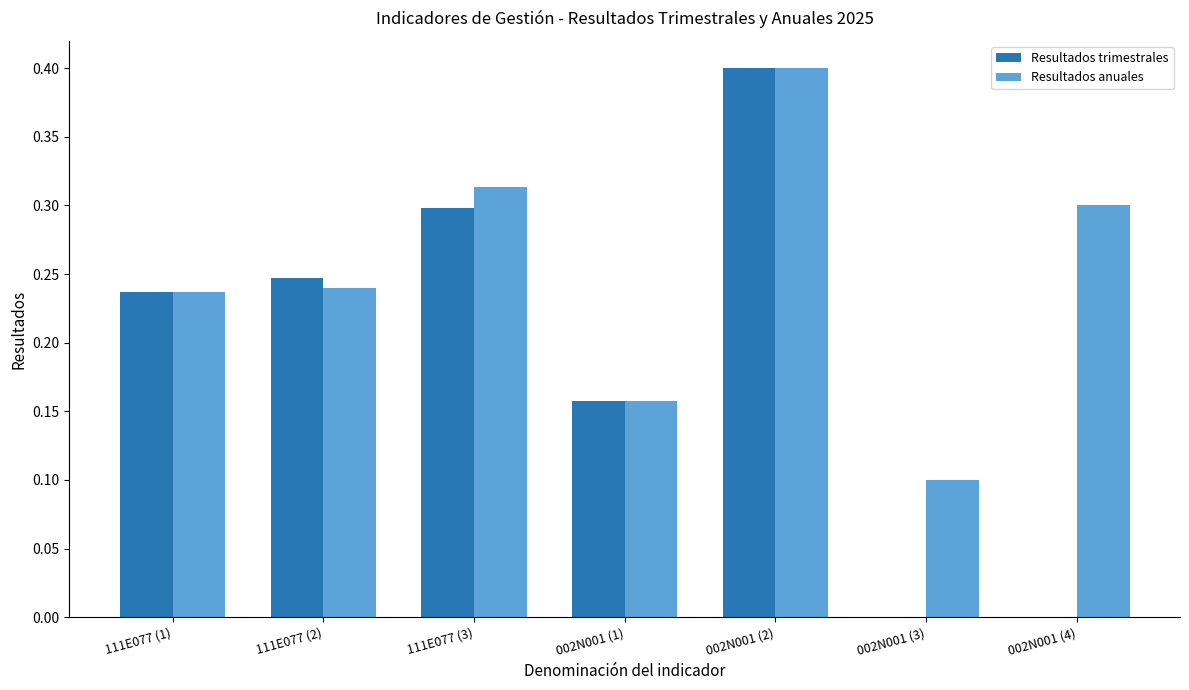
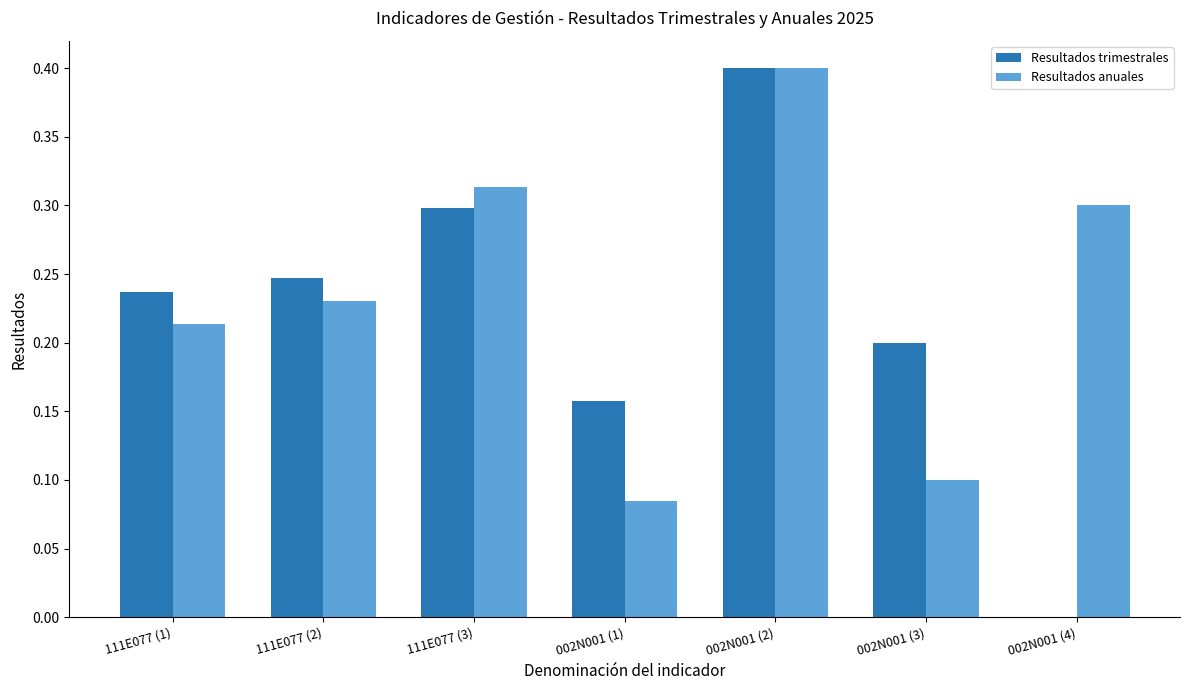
  {
    "Resultados trimestrales": {
      "111E077 (1)": 0.237,
      "111E077 (2)": 0.247,
      "111E077 (3)": 0.298,
      "002N001 (1)": 0.158,
      "002N001 (2)": 0.4,
-     "002N001 (3)": 0.0,
+     "002N001 (3)": 0.2,
      "002N001 (4)": 0.0
    },
    "Resultados anuales": {
-     "111E077 (1)": 0.237,
-     "111E077 (2)": 0.240,
+     "111E077 (1)": 0.213,
+     "111E077 (2)": 0.231,
      "111E077 (3)": 0.313,
-     "002N001 (1)": 0.158,
+     "002N001 (1)": 0.084,
      "002N001 (2)": 0.400,
      "002N001 (3)": 0.100,
      "002N001 (4)": 0.300
    }
  }
